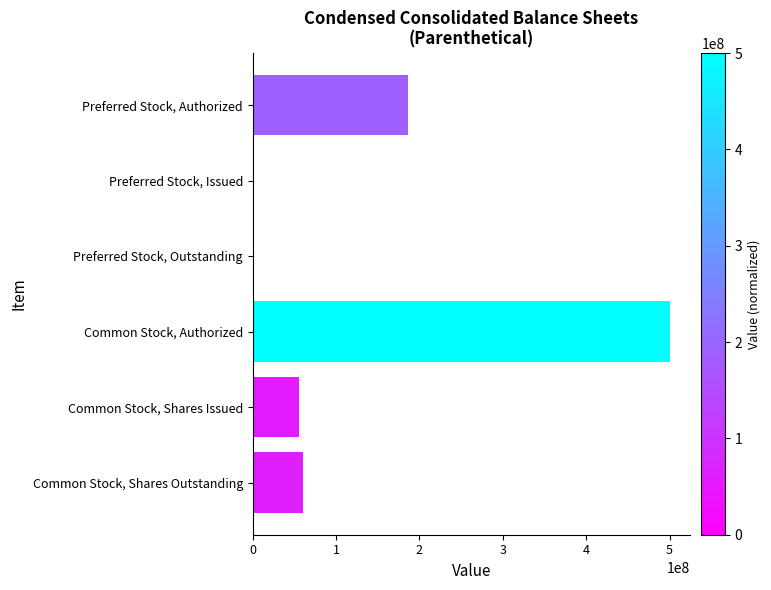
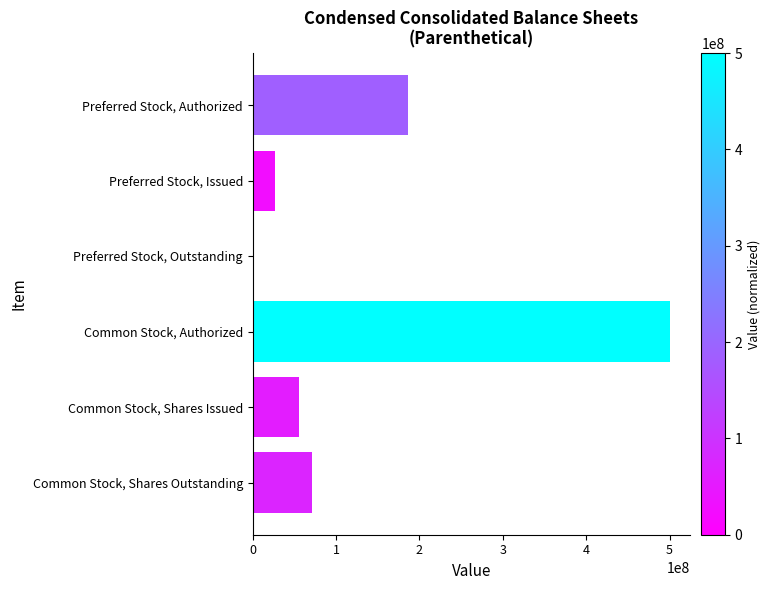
  {
    "Preferred Stock, Authorized": 190000000,
-   "Preferred Stock, Issued": 0,
+   "Preferred Stock, Issued": 30000000,
    "Preferred Stock, Outstanding": 0,
    "Common Stock, Authorized": 500000000,
    "Common Stock, Shares Issued": 60000000,
-   "Common Stock, Shares Outstanding": 60000000
+   "Common Stock, Shares Outstanding": 70000000
  }
